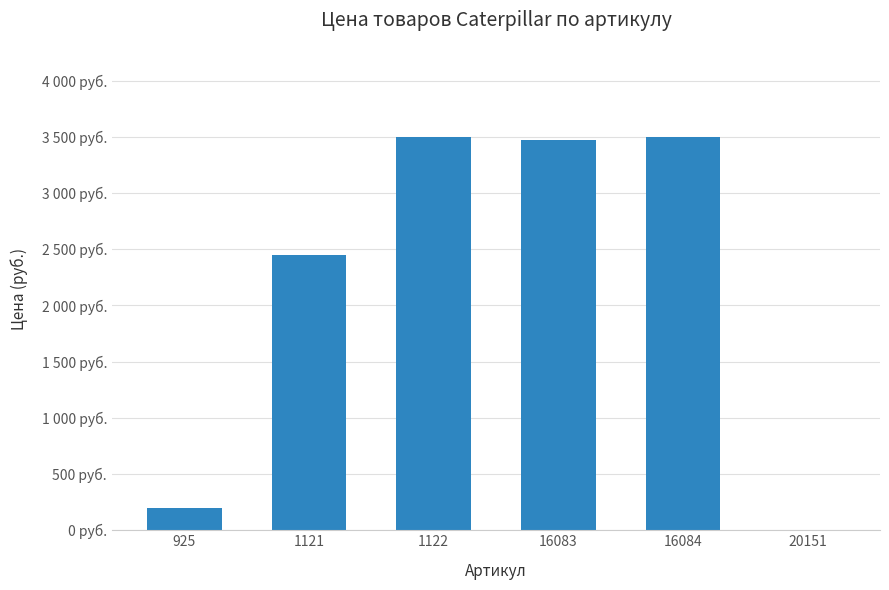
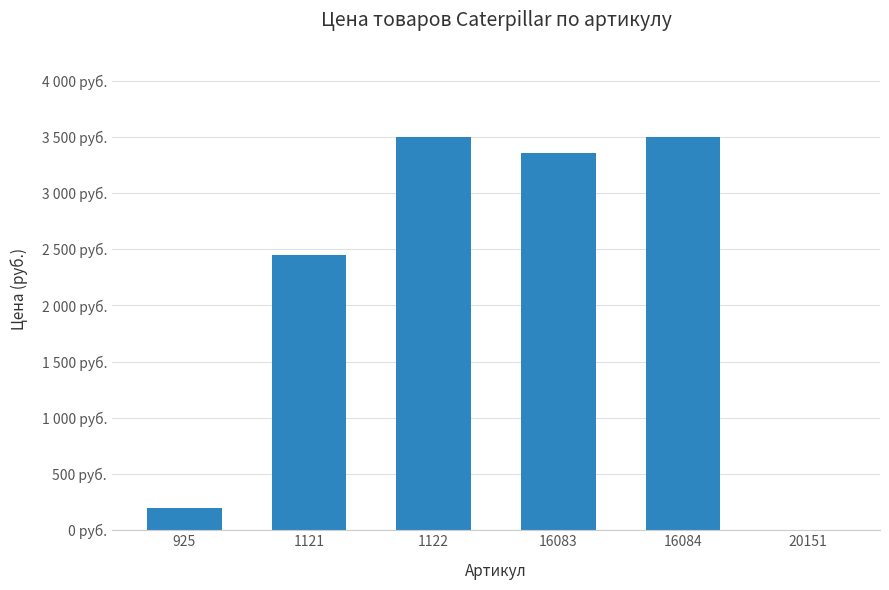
  {
    "925": "200 руб.",
    "1121": "2450 руб.",
    "1122": "3500 руб.",
-   "16083": "3470 руб.",
+   "16083": "3360 руб.",
    "16084": "3500 руб.",
    "20151": "0 руб."
  }
